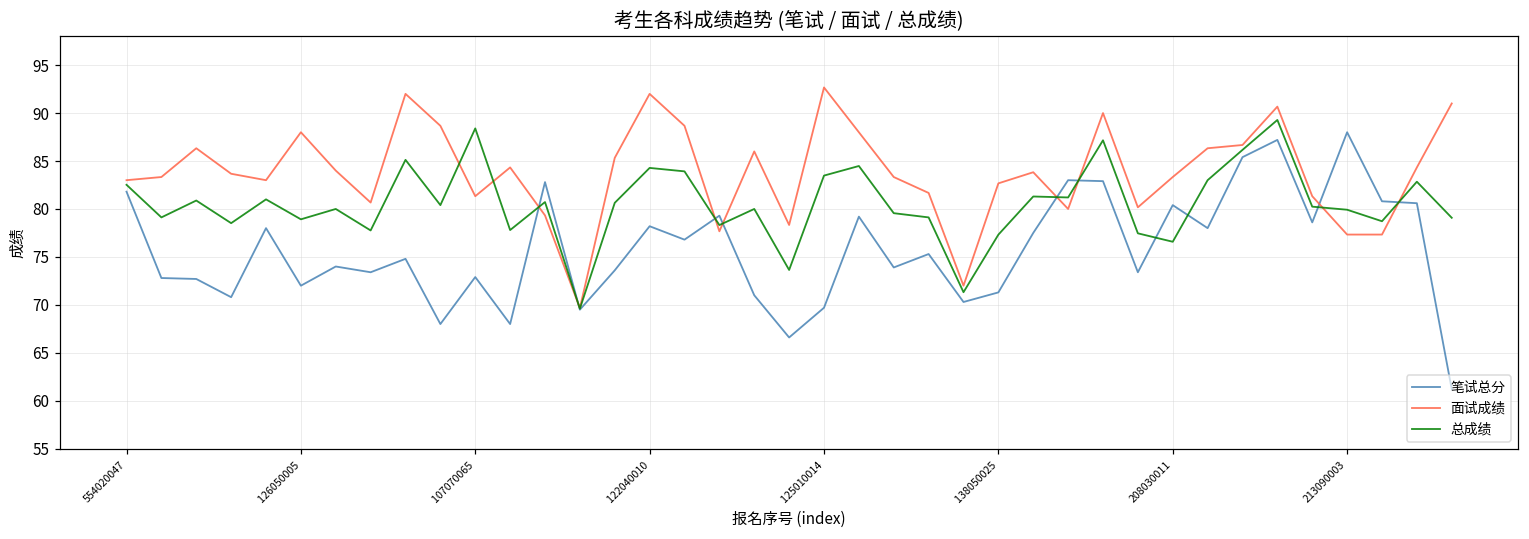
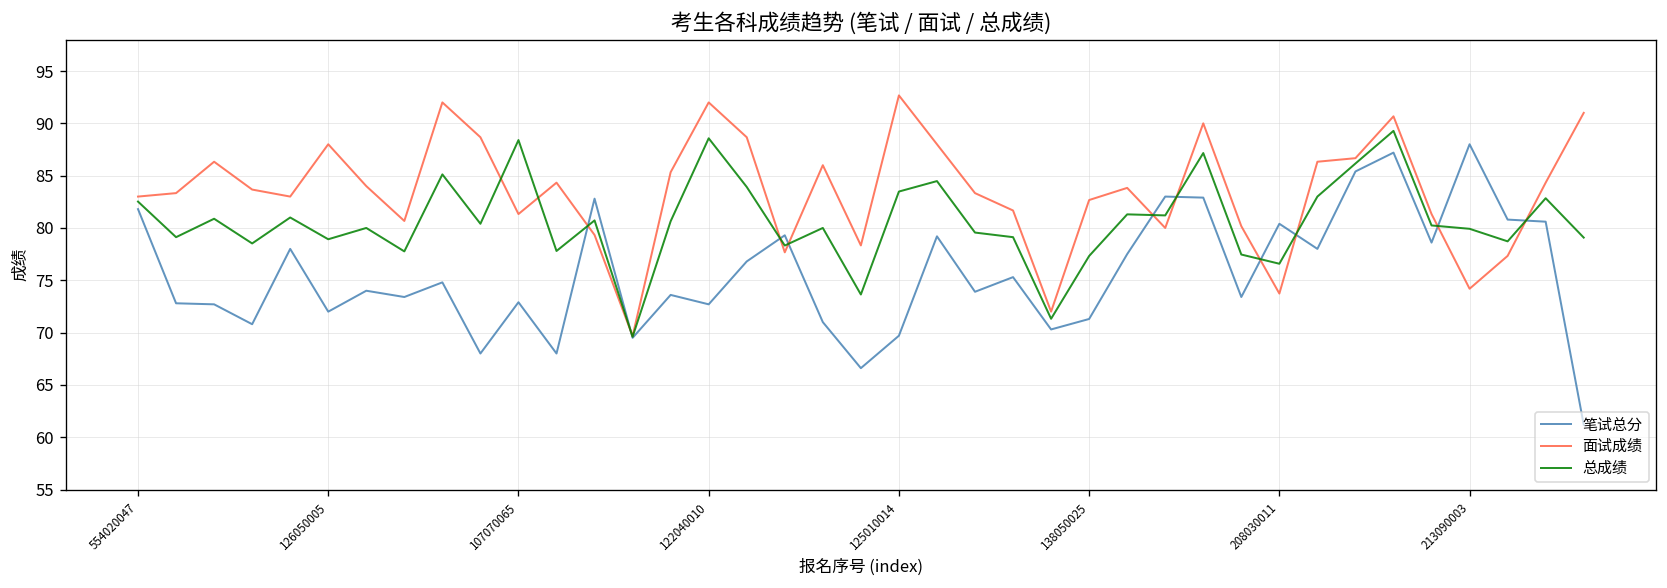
  {
    "笔试总分": {
      "554020047": 82,
      "126050005": 72,
      "107070065": 73,
-     "122040010": 78,
+     "122040010": 73,
      "125010014": 70,
      "138050025": 71,
      "208030011": 80,
      "213090003": 88
    },
    "面试成绩": {
      "554020047": 83,
      "126050005": 88,
      "107070065": 81,
      "122040010": 92,
      "125010014": 93,
      "138050025": 83,
-     "208030011": 83,
-     "213090003": 77
+     "208030011": 74,
+     "213090003": 74
    },
    "总成绩": {
      "554020047": 83,
      "126050005": 79,
      "107070065": 88,
-     "122040010": 84,
+     "122040010": 89,
      "125010014": 83,
      "138050025": 77,
      "208030011": 77,
      "213090003": 80
    }
  }
